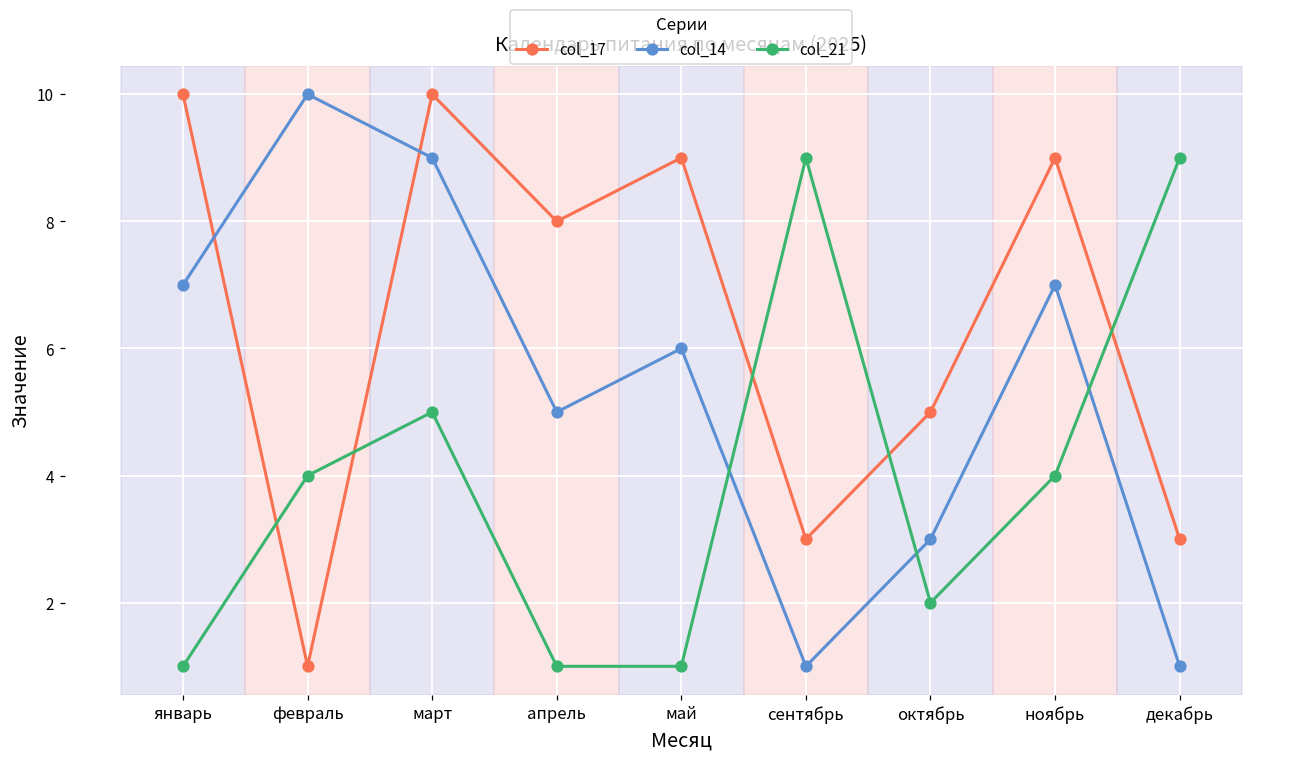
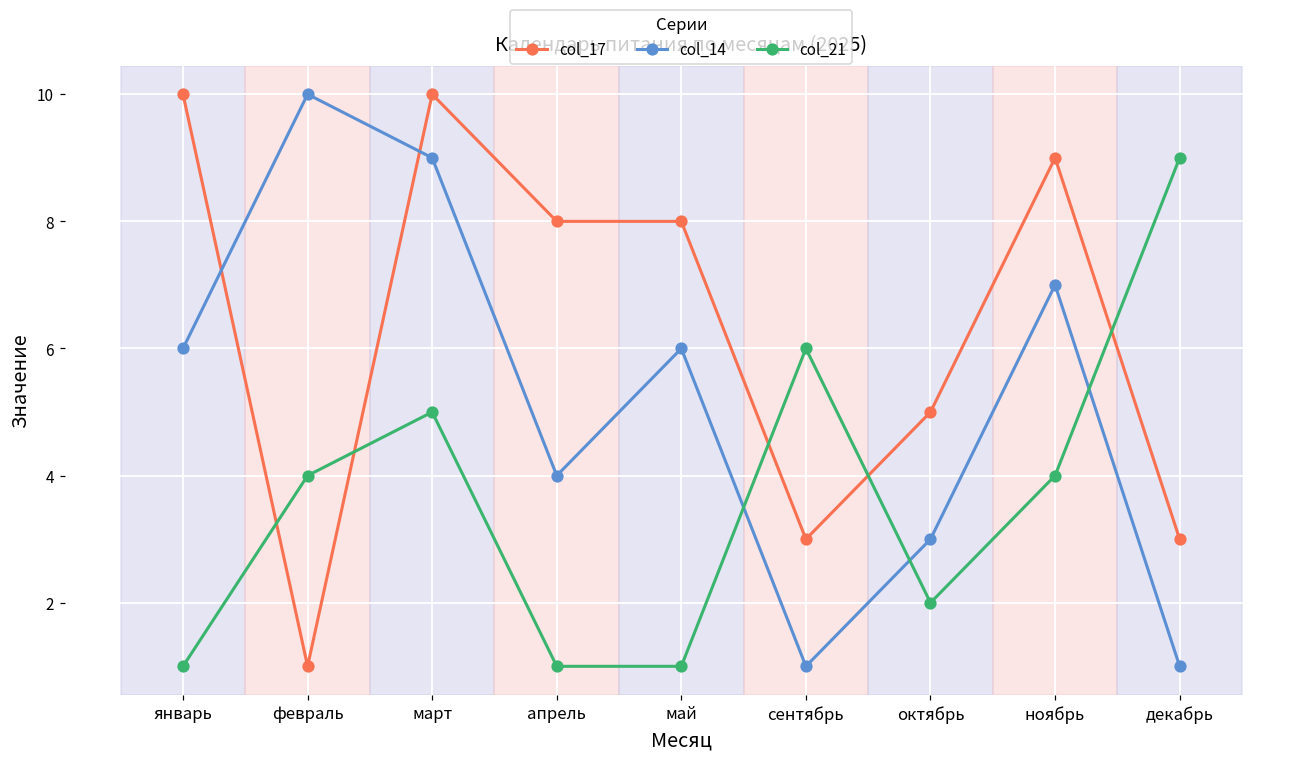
  {
    "col_17": {
      "январь": 10,
      "февраль": 1,
      "март": 10,
      "апрель": 8,
-     "май": 9,
+     "май": 8,
      "сентябрь": 3,
      "октябрь": 5,
      "ноябрь": 9,
      "декабрь": 3
    },
    "col_14": {
-     "январь": 7,
+     "январь": 6,
      "февраль": 10,
      "март": 9,
-     "апрель": 5,
+     "апрель": 4,
      "май": 6,
      "сентябрь": 1,
      "октябрь": 3,
      "ноябрь": 7,
      "декабрь": 1
    },
    "col_21": {
      "январь": 1,
      "февраль": 4,
      "март": 5,
      "апрель": 1,
      "май": 1,
-     "сентябрь": 9,
+     "сентябрь": 6,
      "октябрь": 2,
      "ноябрь": 4,
      "декабрь": 9
    }
  }
